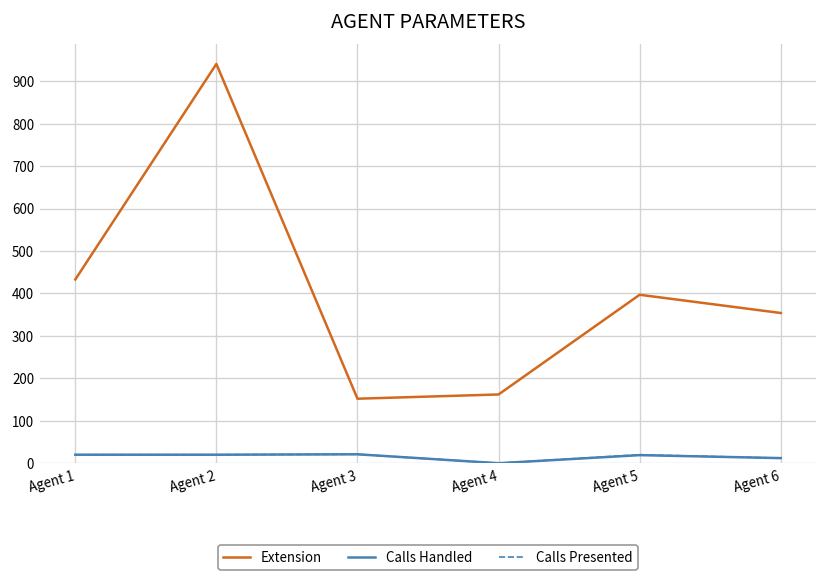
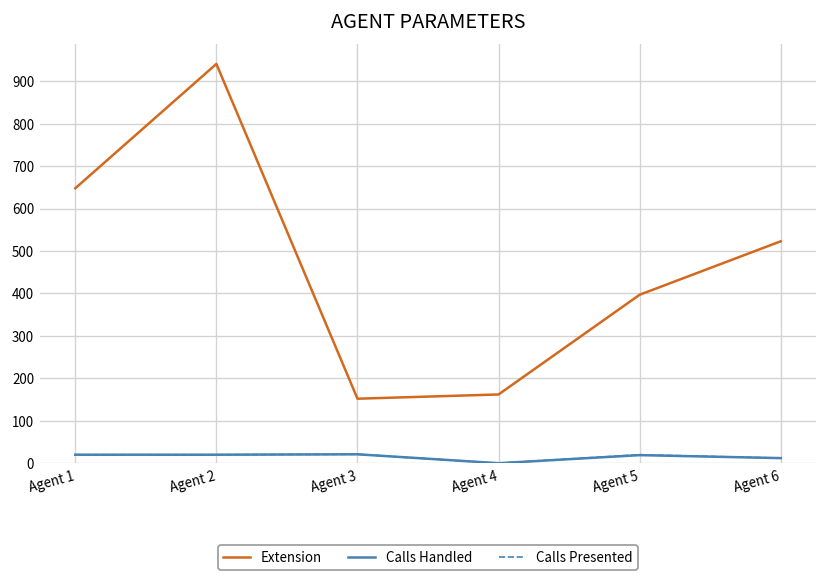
  {
    "Extension": {
-     "Agent 1": 430,
+     "Agent 1": 650,
      "Agent 2": 940,
      "Agent 3": 150,
      "Agent 4": 160,
      "Agent 5": 400,
-     "Agent 6": 350
+     "Agent 6": 520
    }
  }
